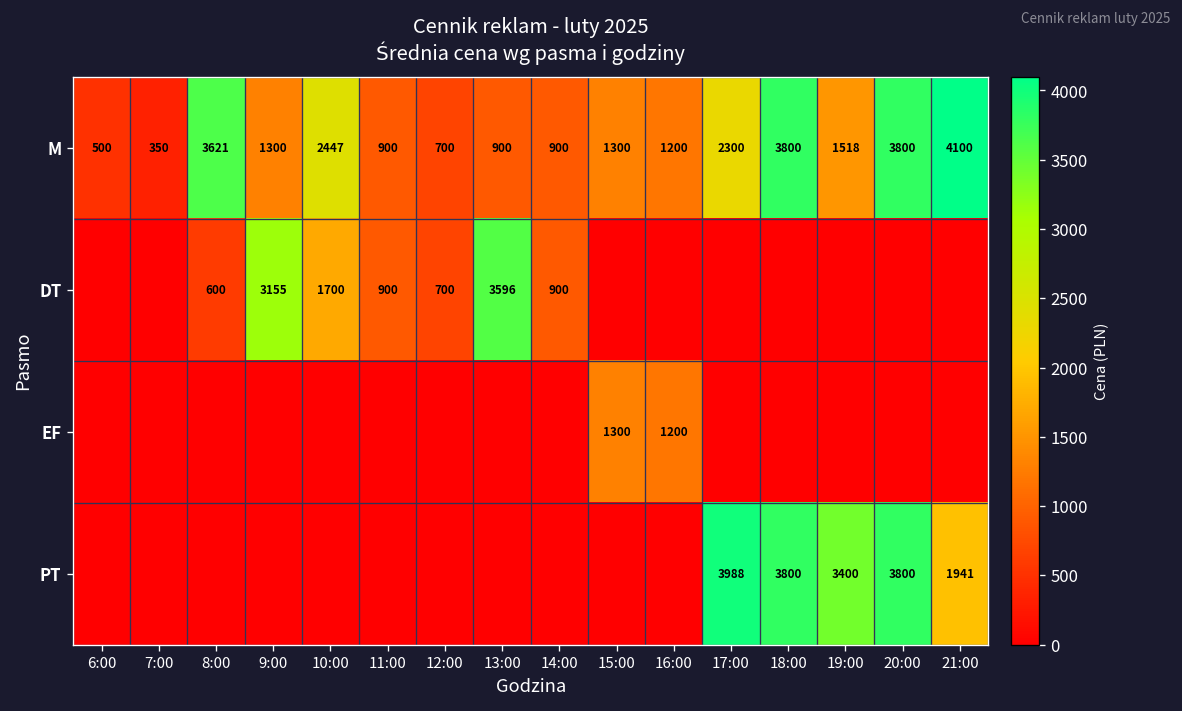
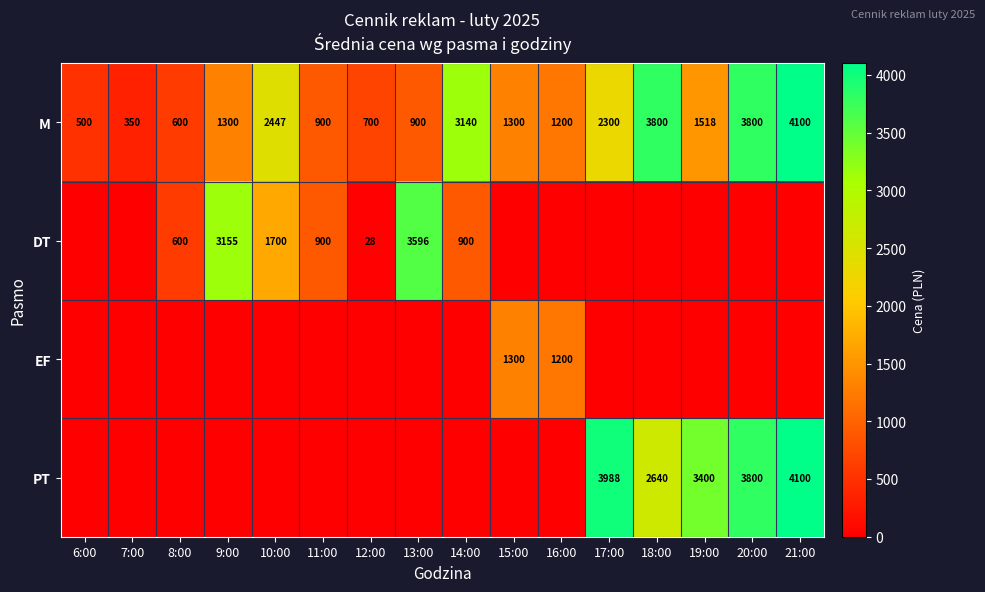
  {
    "M": {
      "6:00": 500,
      "7:00": 350,
-     "8:00": 3621,
+     "8:00": 600,
      "9:00": 1300,
      "10:00": 2447,
      "11:00": 900,
      "12:00": 700,
      "13:00": 900,
-     "14:00": 900,
+     "14:00": 3140,
      "15:00": 1300,
      "16:00": 1200,
      "17:00": 2300,
      "18:00": 3800,
      "19:00": 1518,
      "20:00": 3800,
      "21:00": 4100
    },
    "DT": {
      "8:00": 600,
      "9:00": 3155,
      "10:00": 1700,
      "11:00": 900,
-     "12:00": 700,
+     "12:00": 28,
      "13:00": 3596,
      "14:00": 900
    },
    "EF": {
      "15:00": 1300,
      "16:00": 1200
    },
    "PT": {
      "17:00": 3988,
-     "18:00": 3800,
+     "18:00": 2640,
      "19:00": 3400,
      "20:00": 3800,
-     "21:00": 1941
+     "21:00": 4100
    }
  }
